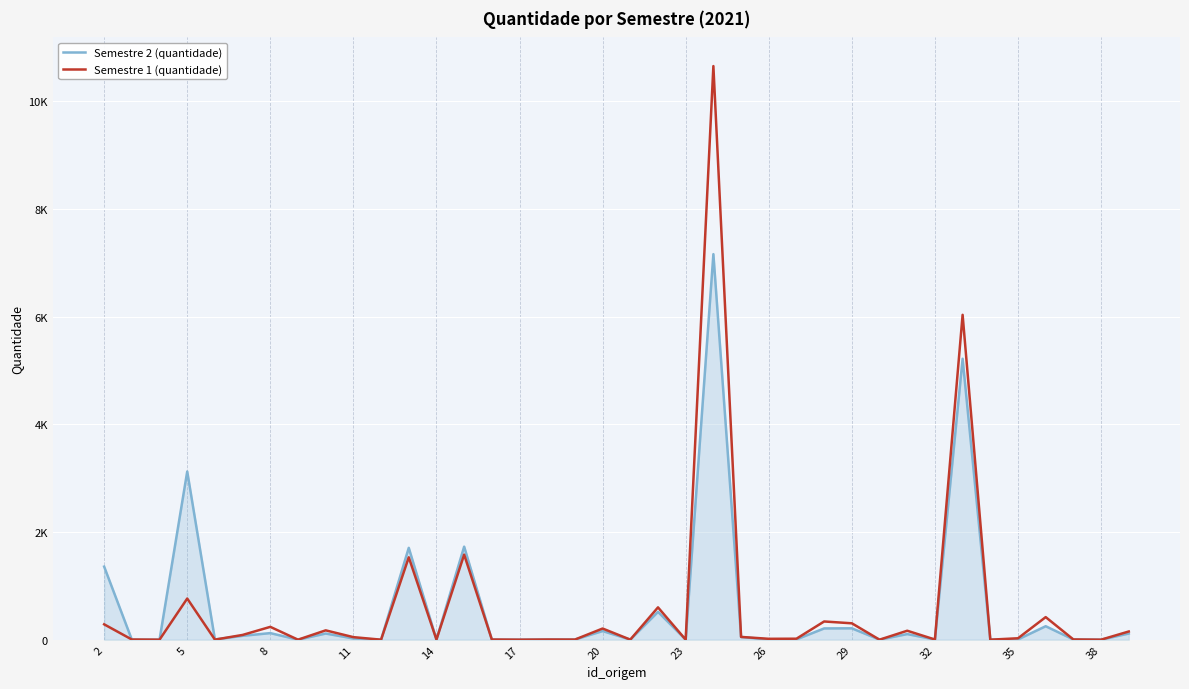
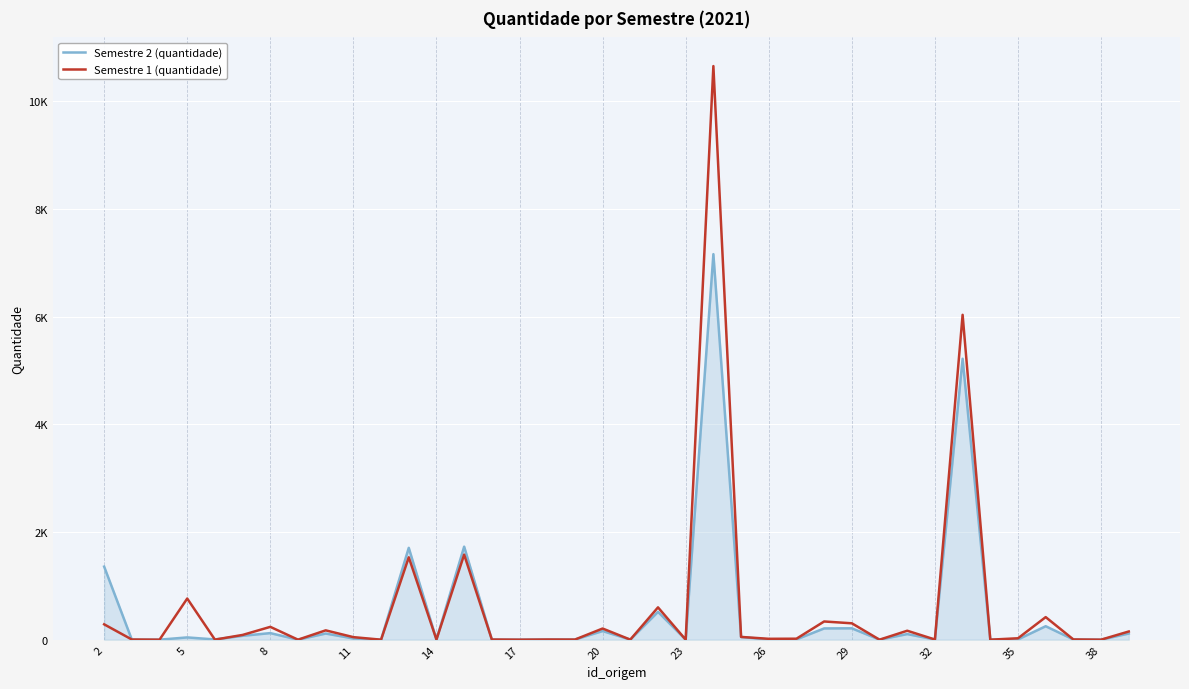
  {
    "Semestre 2 (quantidade)": {
      "2": 1400,
-     "5": 3100,
+     "5": 0,
      "8": 100,
      "20": 200,
      "29": 200
    },
    "Semestre 1 (quantidade)": {
      "2": 300,
      "5": 800,
      "8": 200,
      "20": 200,
      "29": 300
    }
  }
